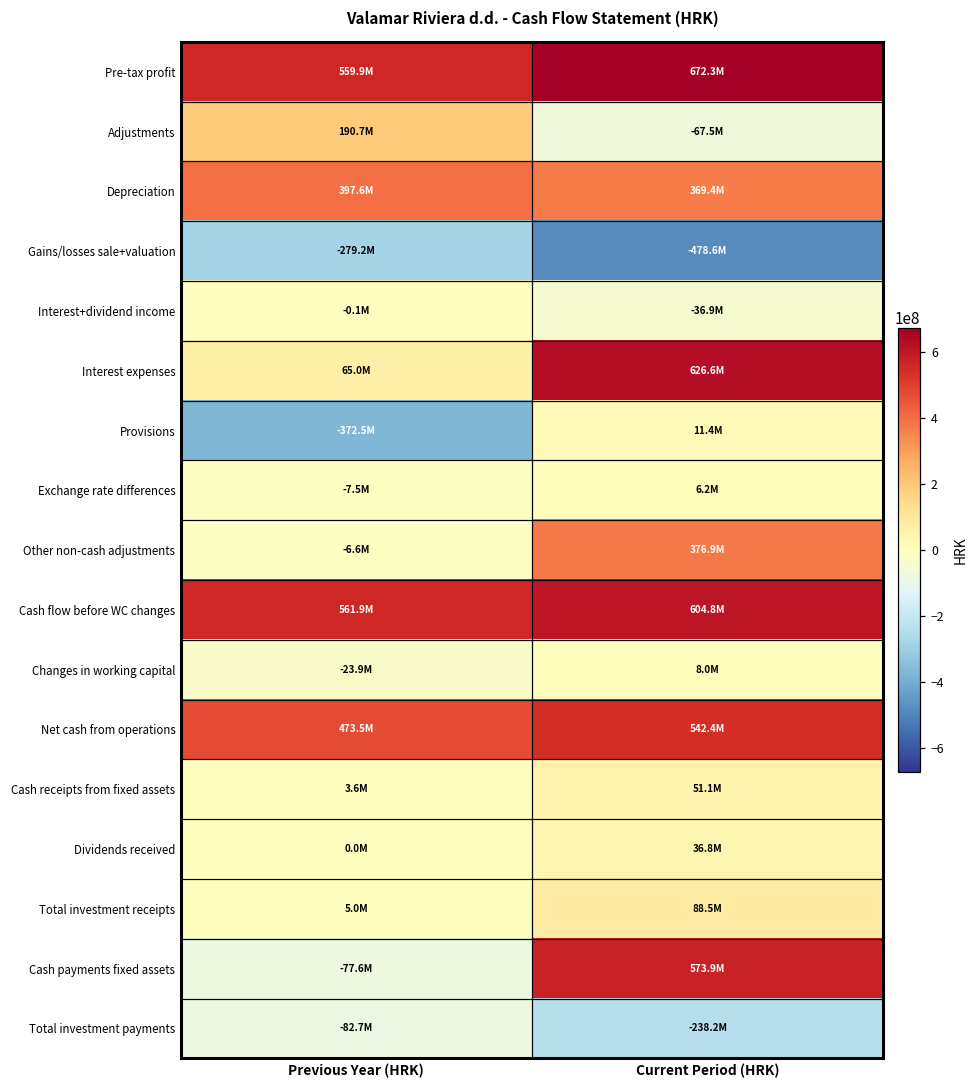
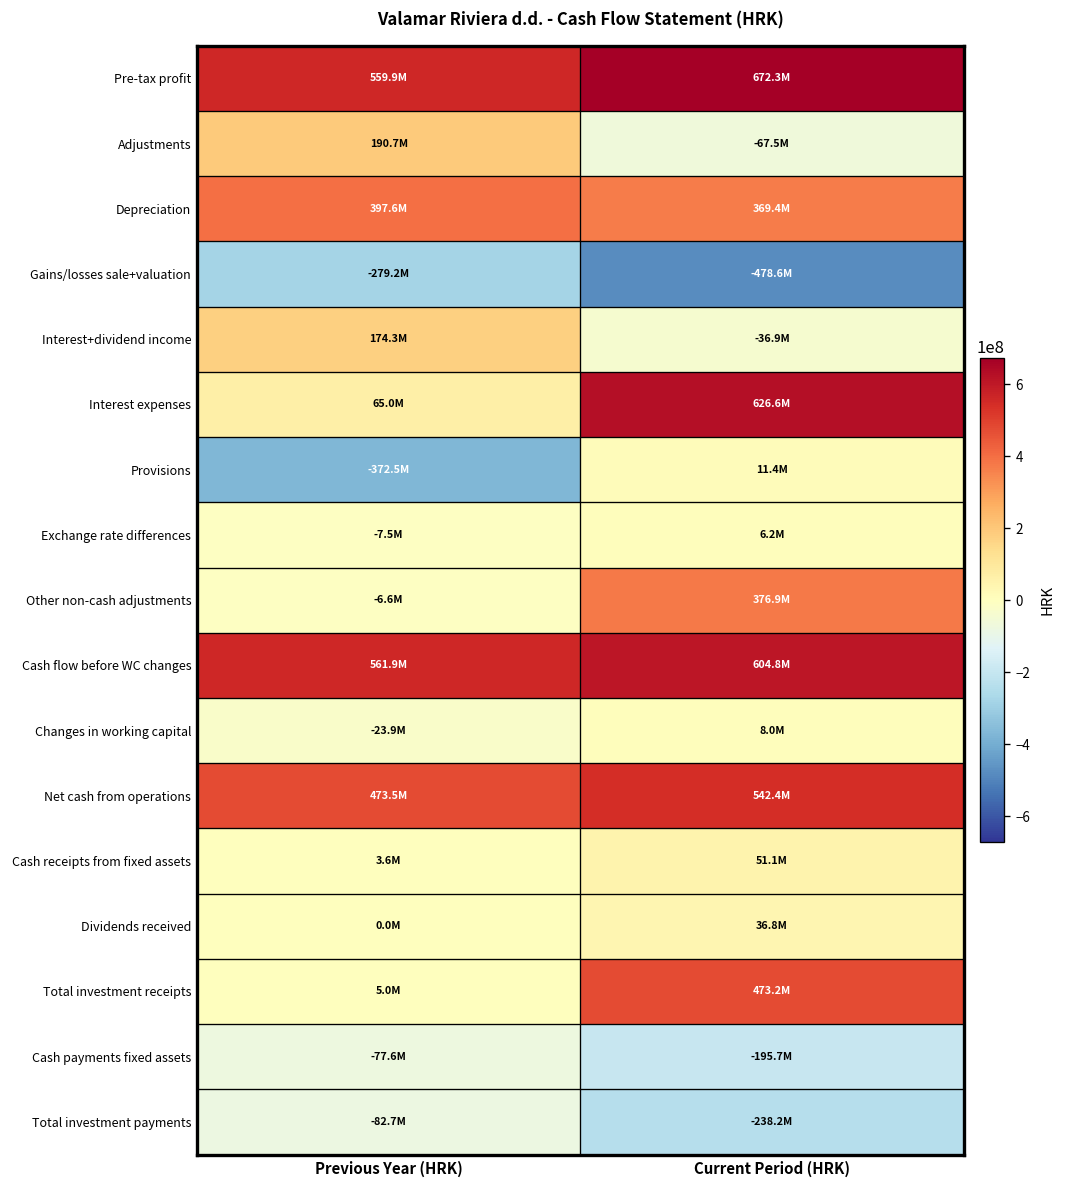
  {
    "Pre-tax profit": {
      "Previous Year (HRK)": "559.9M",
      "Current Period (HRK)": "672.3M"
    },
    "Adjustments": {
      "Previous Year (HRK)": "190.7M",
      "Current Period (HRK)": "-67.5M"
    },
    "Depreciation": {
      "Previous Year (HRK)": "397.6M",
      "Current Period (HRK)": "369.4M"
    },
    "Gains/losses sale+valuation": {
      "Previous Year (HRK)": "-279.2M",
      "Current Period (HRK)": "-478.6M"
    },
    "Interest+dividend income": {
-     "Previous Year (HRK)": "-0.1M",
+     "Previous Year (HRK)": "174.3M",
      "Current Period (HRK)": "-36.9M"
    },
    "Interest expenses": {
      "Previous Year (HRK)": "65.0M",
      "Current Period (HRK)": "626.6M"
    },
    "Provisions": {
      "Previous Year (HRK)": "-372.5M",
      "Current Period (HRK)": "11.4M"
    },
    "Exchange rate differences": {
      "Previous Year (HRK)": "-7.5M",
      "Current Period (HRK)": "6.2M"
    },
    "Other non-cash adjustments": {
      "Previous Year (HRK)": "-6.6M",
      "Current Period (HRK)": "376.9M"
    },
    "Cash flow before WC changes": {
      "Previous Year (HRK)": "561.9M",
      "Current Period (HRK)": "604.8M"
    },
    "Changes in working capital": {
      "Previous Year (HRK)": "-23.9M",
      "Current Period (HRK)": "8.0M"
    },
    "Net cash from operations": {
      "Previous Year (HRK)": "473.5M",
      "Current Period (HRK)": "542.4M"
    },
    "Cash receipts from fixed assets": {
      "Previous Year (HRK)": "3.6M",
      "Current Period (HRK)": "51.1M"
    },
    "Dividends received": {
      "Previous Year (HRK)": "0.0M",
      "Current Period (HRK)": "36.8M"
    },
    "Total investment receipts": {
      "Previous Year (HRK)": "5.0M",
-     "Current Period (HRK)": "88.5M"
+     "Current Period (HRK)": "473.2M"
    },
    "Cash payments fixed assets": {
      "Previous Year (HRK)": "-77.6M",
-     "Current Period (HRK)": "573.9M"
+     "Current Period (HRK)": "-195.7M"
    },
    "Total investment payments": {
      "Previous Year (HRK)": "-82.7M",
      "Current Period (HRK)": "-238.2M"
    }
  }
